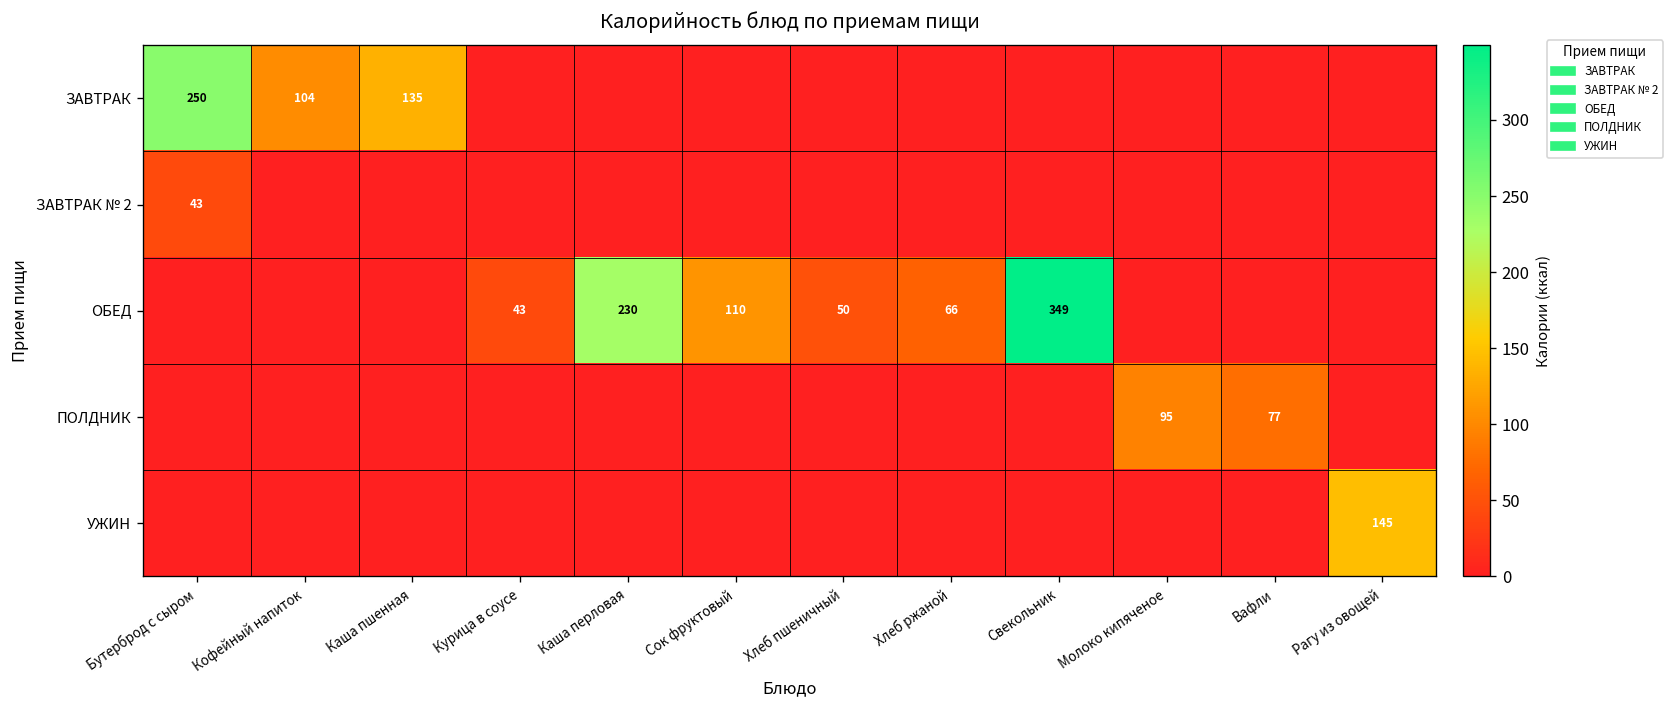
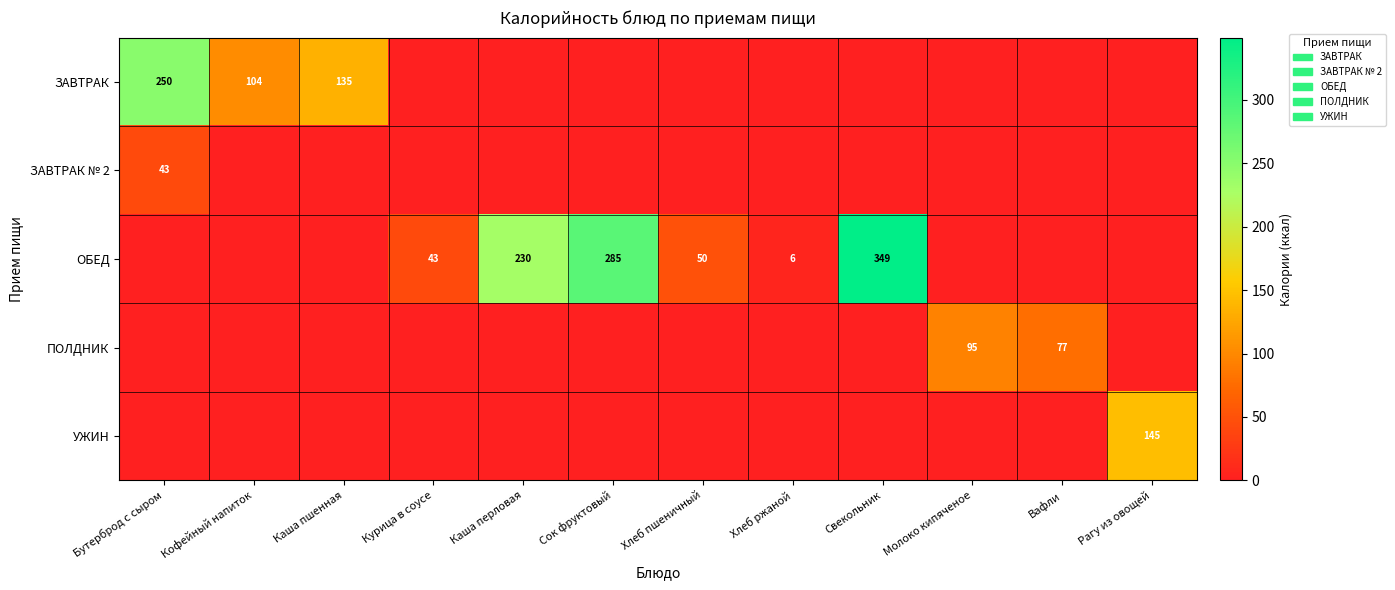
  {
    "ЗАВТРАК": {
      "Бутерброд с сыром": 250,
      "Кофейный напиток": 104,
      "Каша пшенная": 135
    },
    "ЗАВТРАК № 2": {
      "Бутерброд с сыром": 43
    },
    "ОБЕД": {
      "Курица в соусе": 43,
      "Каша перловая": 230,
-     "Сок фруктовый": 110,
+     "Сок фруктовый": 285,
      "Хлеб пшеничный": 50,
-     "Хлеб ржаной": 66,
+     "Хлеб ржаной": 6,
      "Свекольник": 349
    },
    "ПОЛДНИК": {
      "Молоко кипяченое": 95,
      "Вафли": 77
    },
    "УЖИН": {
      "Рагу из овощей": 145
    }
  }
